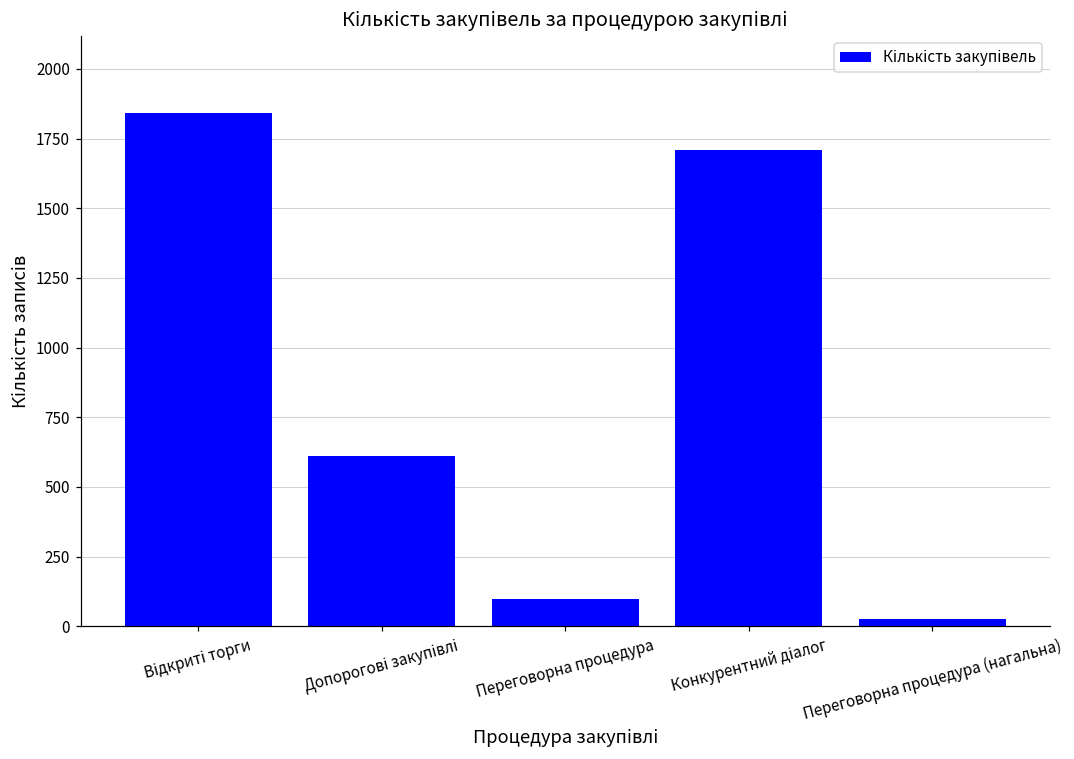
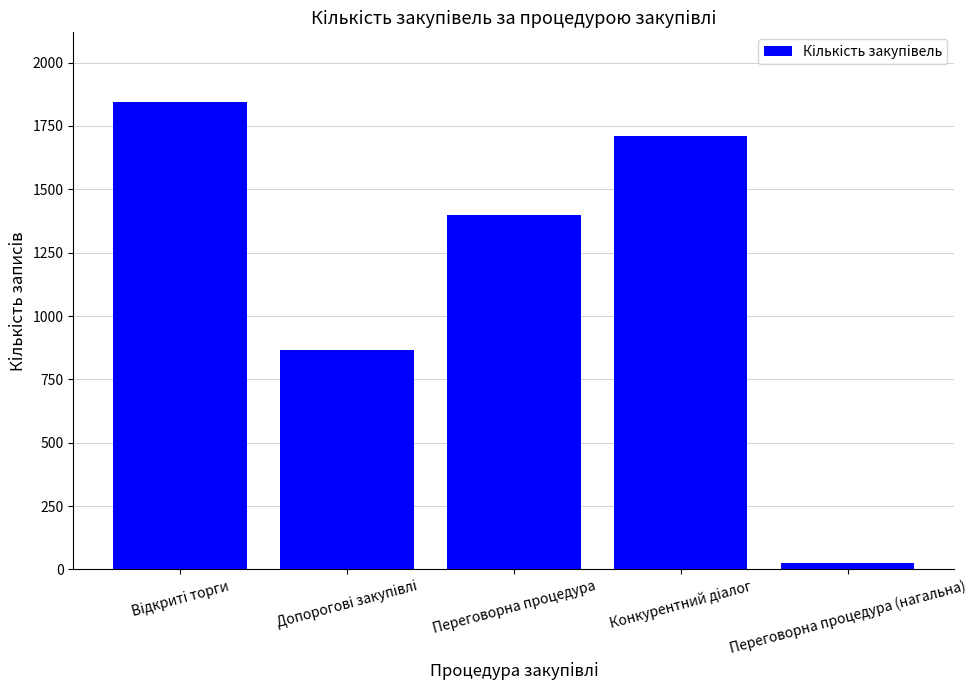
  {
    "Відкриті торги": 1840,
-   "Допорогові закупівлі": 610,
-   "Переговорна процедура": 100,
+   "Допорогові закупівлі": 860,
+   "Переговорна процедура": 1400,
    "Конкурентний діалог": 1710,
    "Переговорна процедура (нагальна)": 30
  }
